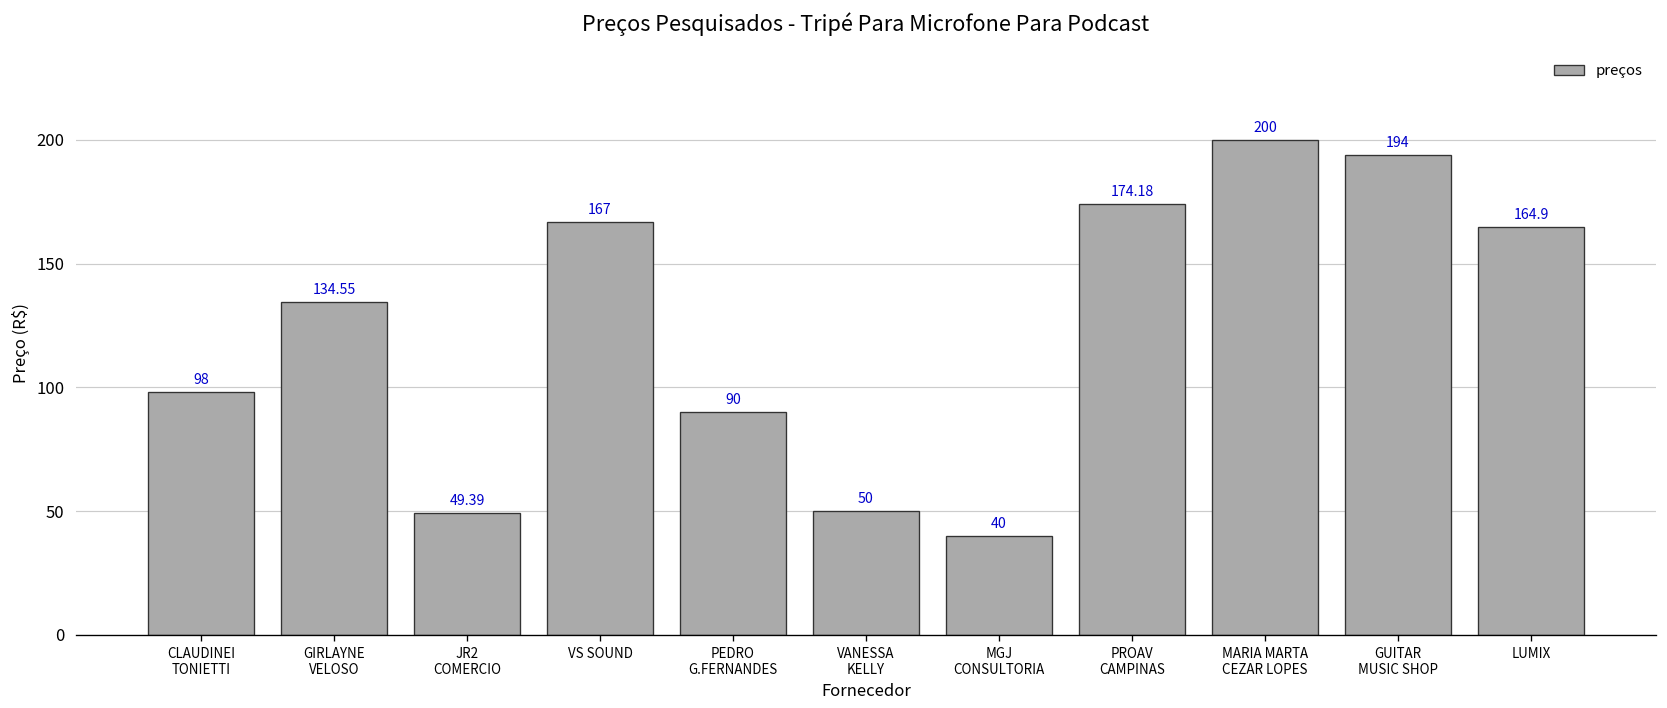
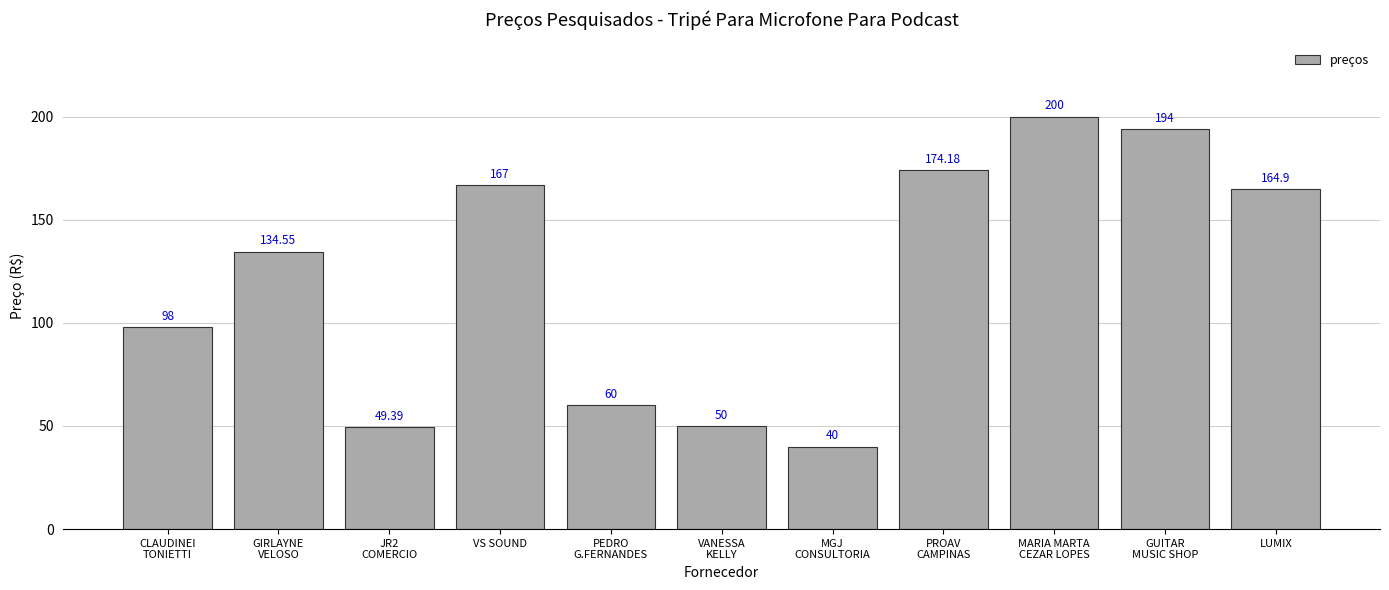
  {
    "CLAUDINEI TONIETTI": 98,
    "GIRLAYNE VELOSO": 134.55,
    "JR2 COMERCIO": 49.39,
    "VS SOUND": 167,
-   "PEDRO G.FERNANDES": 90,
+   "PEDRO G.FERNANDES": 60,
    "VANESSA KELLY": 50,
    "MGJ CONSULTORIA": 40,
    "PROAV CAMPINAS": 174.18,
    "MARIA MARTA CEZAR LOPES": 200,
    "GUITAR MUSIC SHOP": 194,
    "LUMIX": 164.9
  }
